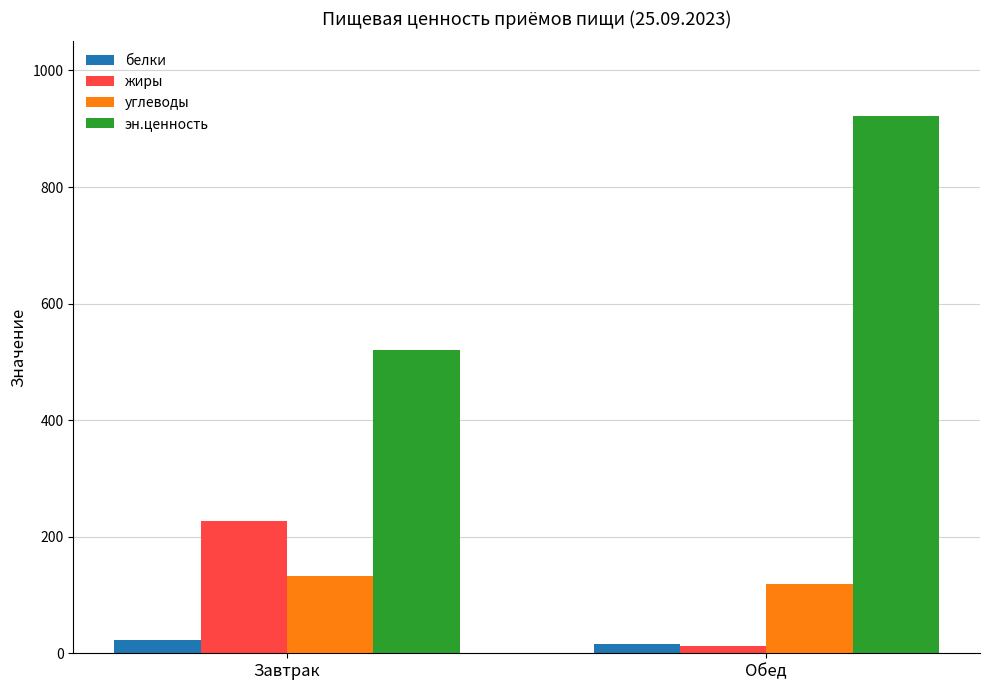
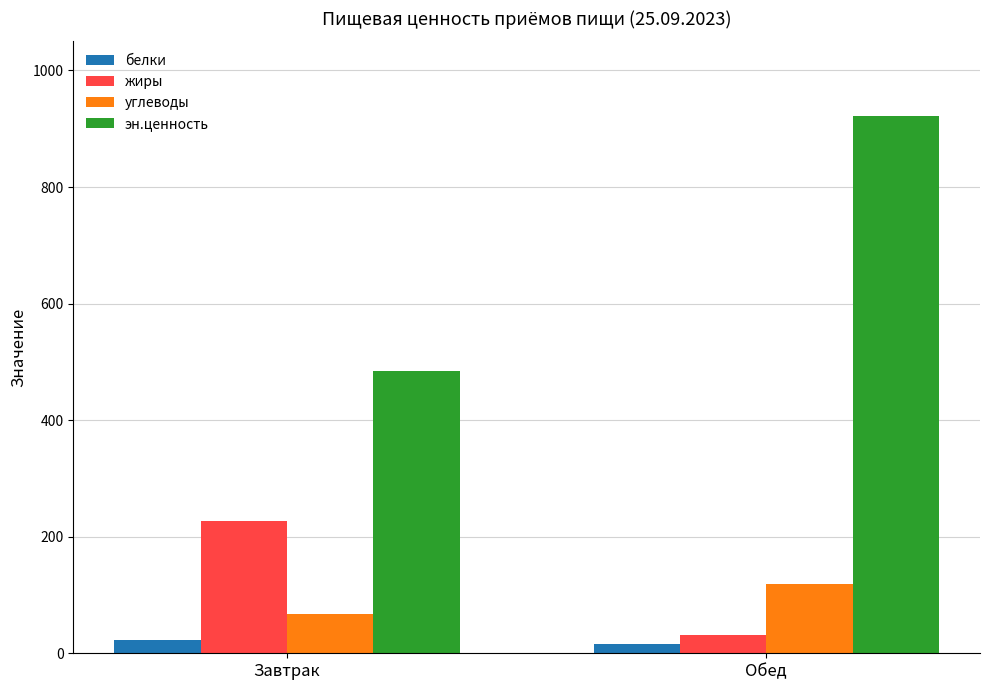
  {
    "белки": {
      "Завтрак": 20,
      "Обед": 20
    },
    "жиры": {
      "Завтрак": 230,
-     "Обед": 10
+     "Обед": 30
    },
    "углеводы": {
-     "Завтрак": 130,
+     "Завтрак": 70,
      "Обед": 120
    },
    "эн.ценность": {
-     "Завтрак": 520,
+     "Завтрак": 480,
      "Обед": 920
    }
  }
